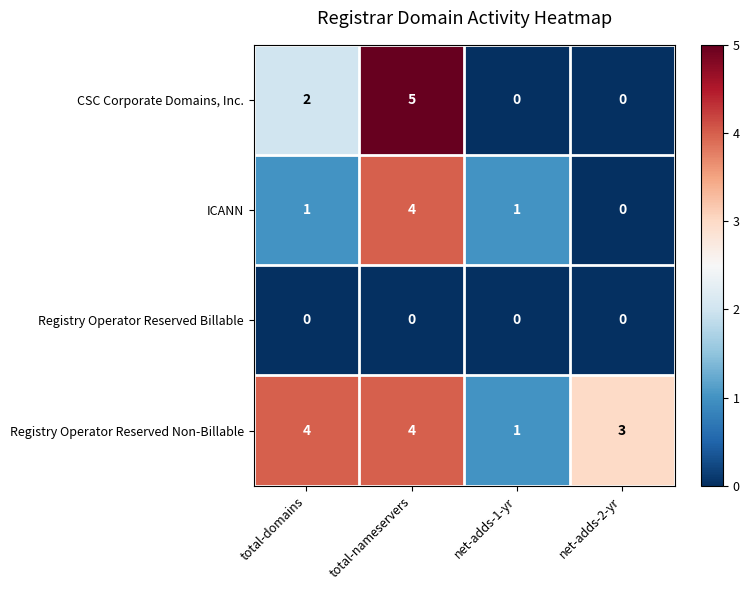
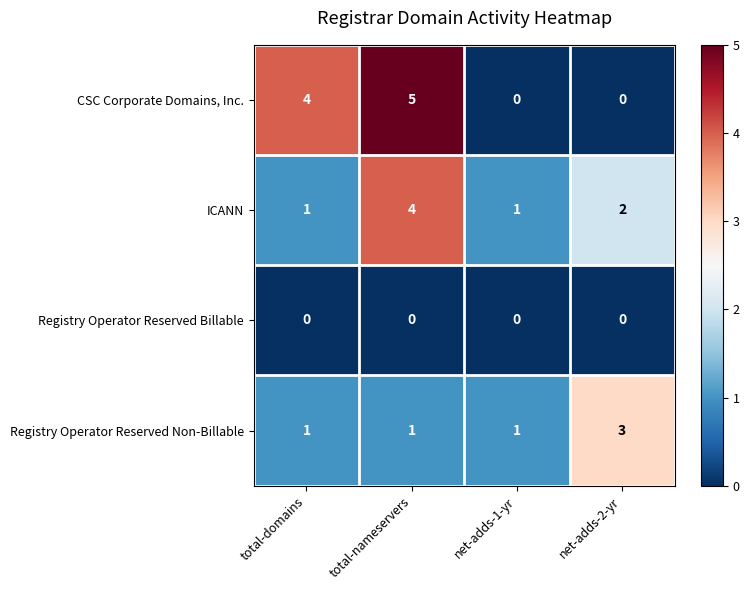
  {
    "CSC Corporate Domains, Inc.": {
-     "total-domains": 2,
+     "total-domains": 4,
      "total-nameservers": 5,
      "net-adds-1-yr": 0,
      "net-adds-2-yr": 0
    },
    "ICANN": {
      "total-domains": 1,
      "total-nameservers": 4,
      "net-adds-1-yr": 1,
-     "net-adds-2-yr": 0
+     "net-adds-2-yr": 2
    },
    "Registry Operator Reserved Billable": {
      "total-domains": 0,
      "total-nameservers": 0,
      "net-adds-1-yr": 0,
      "net-adds-2-yr": 0
    },
    "Registry Operator Reserved Non-Billable": {
-     "total-domains": 4,
-     "total-nameservers": 4,
+     "total-domains": 1,
+     "total-nameservers": 1,
      "net-adds-1-yr": 1,
      "net-adds-2-yr": 3
    }
  }
